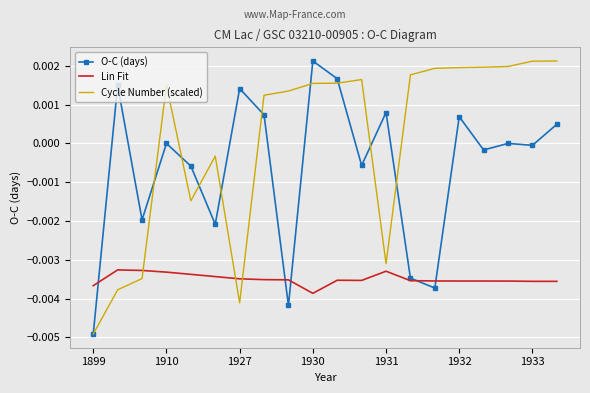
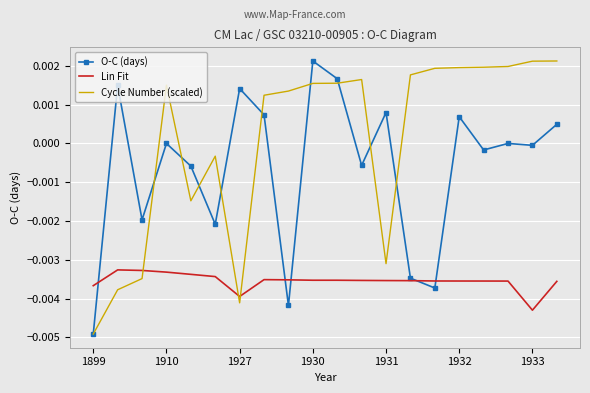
  {
    "O-C (days)": {
      "1910": 0.0000,
      "1927": 0.0014,
      "1930": 0.0021,
      "1931": 0.0008,
      "1932": 0.0007,
      "1933": 0.0000
    },
    "Lin Fit": {
      "1899": -0.0037,
      "1910": -0.0033,
-     "1927": -0.0035,
-     "1930": -0.0039,
-     "1931": -0.0033,
+     "1927": -0.0039,
+     "1930": -0.0035,
+     "1931": -0.0035,
      "1932": -0.0035,
-     "1933": -0.0036
+     "1933": -0.0043
    },
    "Cycle Number (scaled)": {
      "1927": -0.0041,
      "1930": 0.0015,
      "1931": -0.0031,
      "1932": 0.0020,
      "1933": 0.0021
    }
  }
